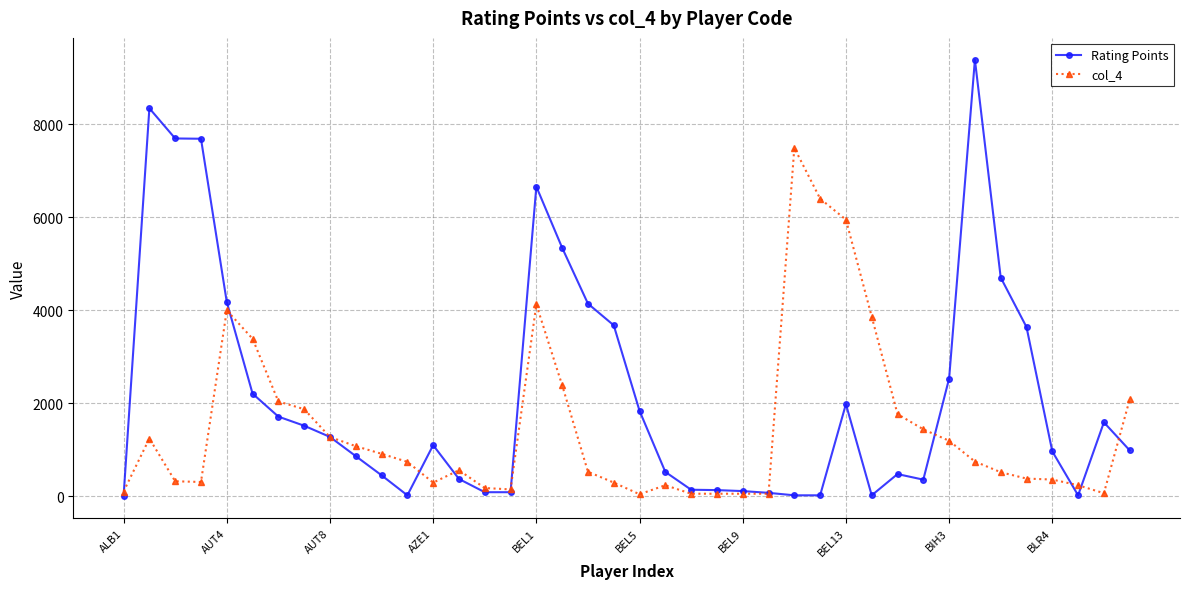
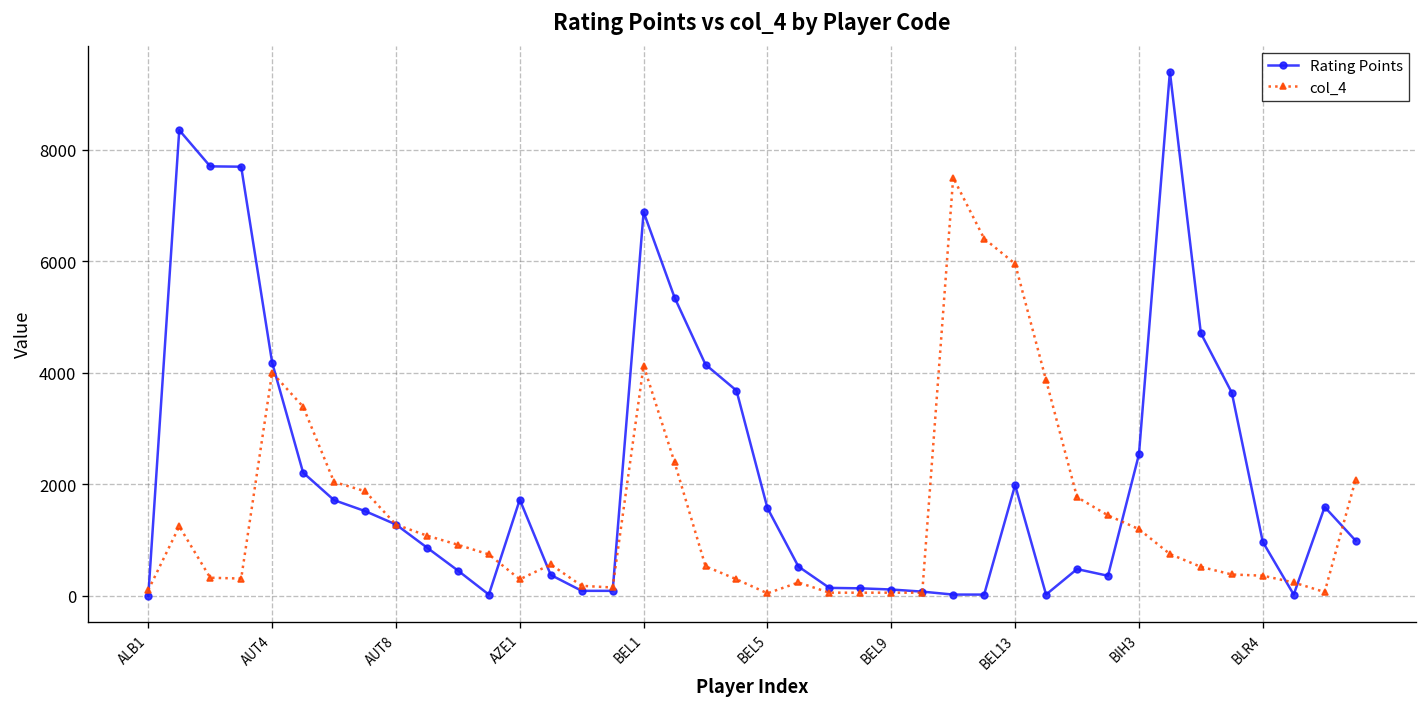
  {
    "Rating Points": {
      "ALB1": 0,
      "AUT4": 4200,
-     "AZE1": 1100,
-     "BEL1": 6700,
-     "BEL5": 1800,
+     "AZE1": 1700,
+     "BEL1": 6900,
+     "BEL5": 1600,
      "BEL9": 100,
      "BEL13": 2000,
      "BIH3": 2500,
      "BLR4": 1000
    },
    "col_4": {
      "ALB1": 100,
      "AUT4": 4000,
      "AZE1": 300,
      "BEL1": 4100,
      "BEL5": 0,
      "BEL9": 100,
      "BEL13": 6000,
      "BIH3": 1200,
      "BLR4": 400
    }
  }
